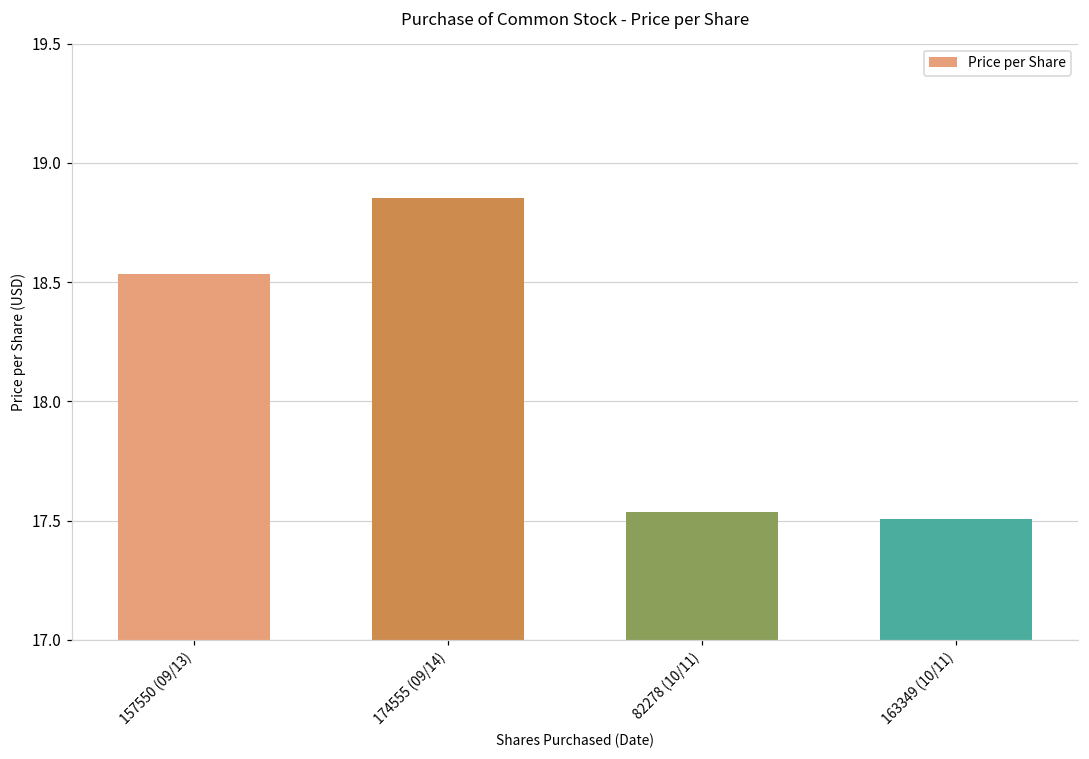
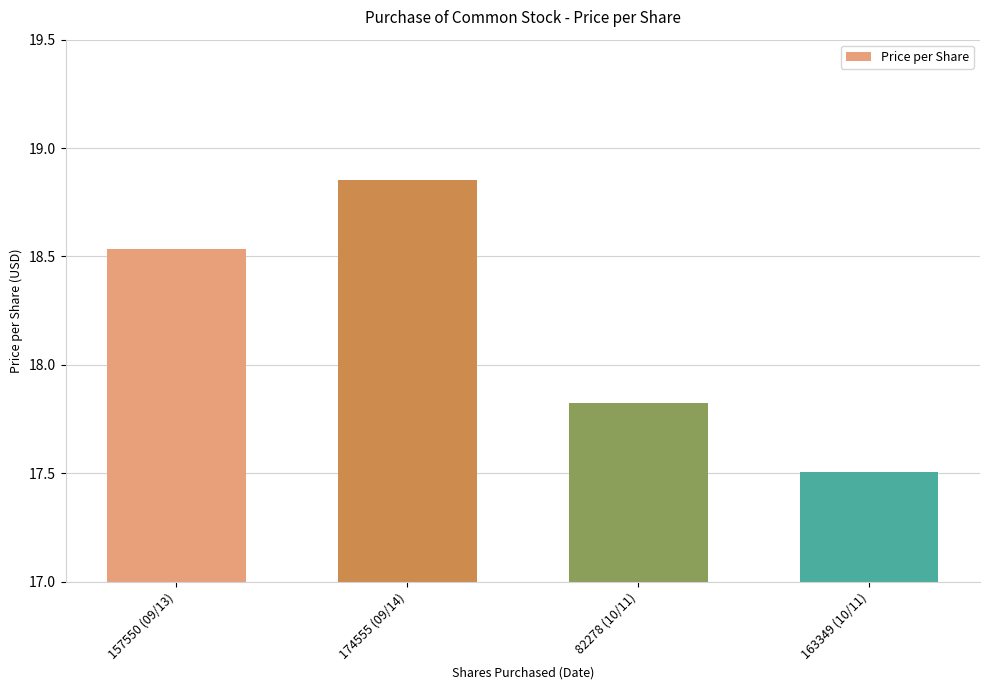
  {
    "157550 (09/13)": 18.53,
    "174555 (09/14)": 18.85,
-   "82278 (10/11)": 17.54,
+   "82278 (10/11)": 17.83,
    "163349 (10/11)": 17.51
  }
